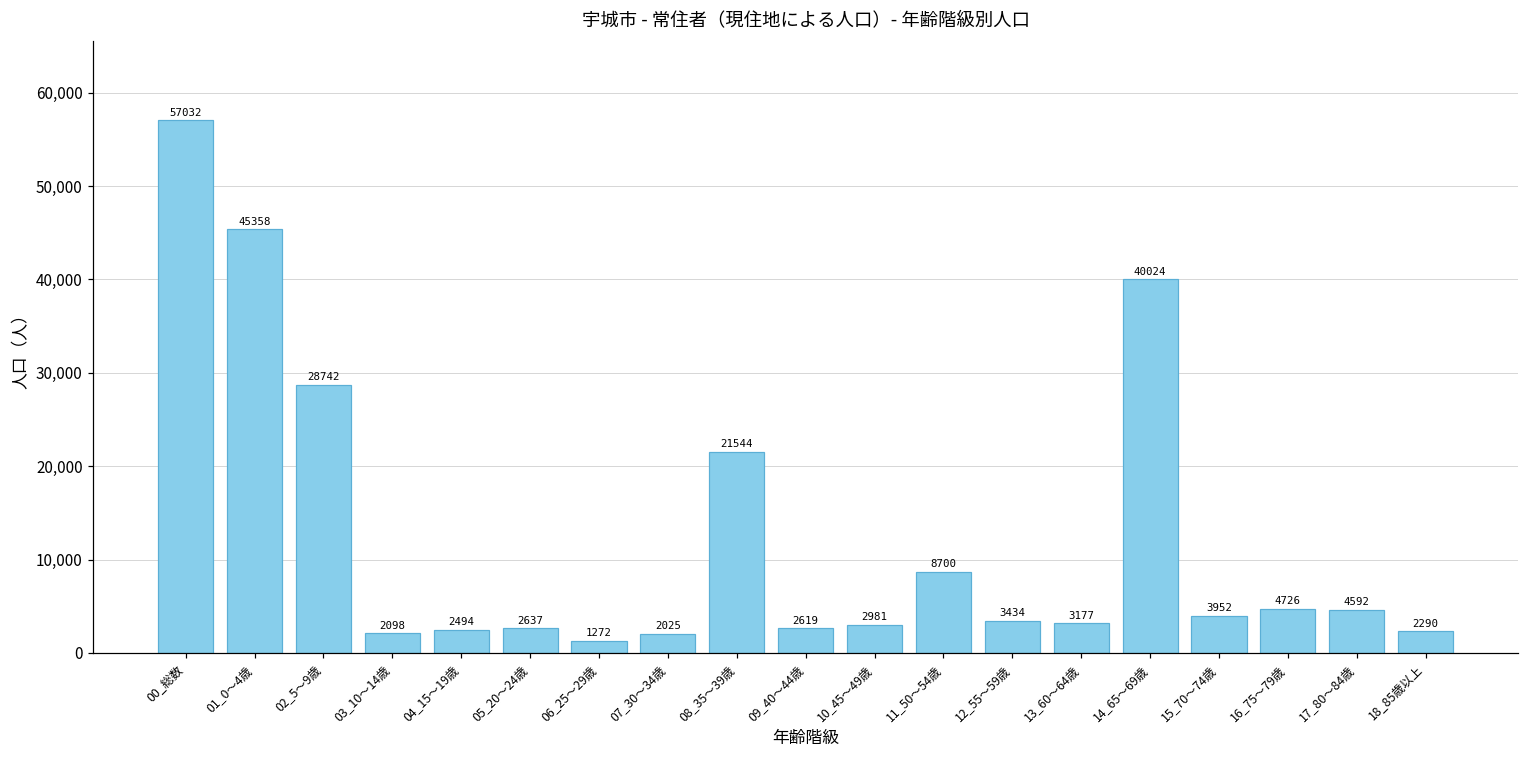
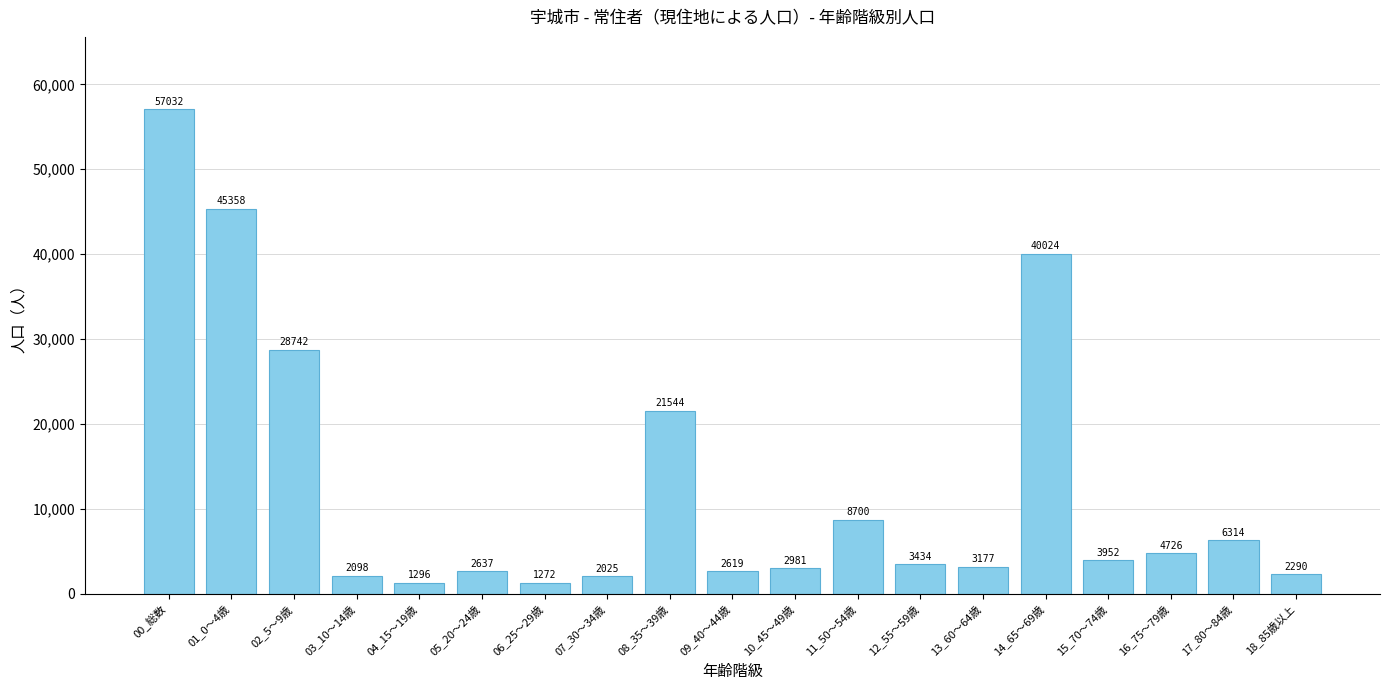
  {
    "00_総数": 57032,
    "01_0～4歳": 45358,
    "02_5～9歳": 28742,
    "03_10～14歳": 2098,
-   "04_15～19歳": 2494,
+   "04_15～19歳": 1296,
    "05_20～24歳": 2637,
    "06_25～29歳": 1272,
    "07_30～34歳": 2025,
    "08_35～39歳": 21544,
    "09_40～44歳": 2619,
    "10_45～49歳": 2981,
    "11_50～54歳": 8700,
    "12_55～59歳": 3434,
    "13_60～64歳": 3177,
    "14_65～69歳": 40024,
    "15_70～74歳": 3952,
    "16_75～79歳": 4726,
-   "17_80～84歳": 4592,
+   "17_80～84歳": 6314,
    "18_85歳以上": 2290
  }
